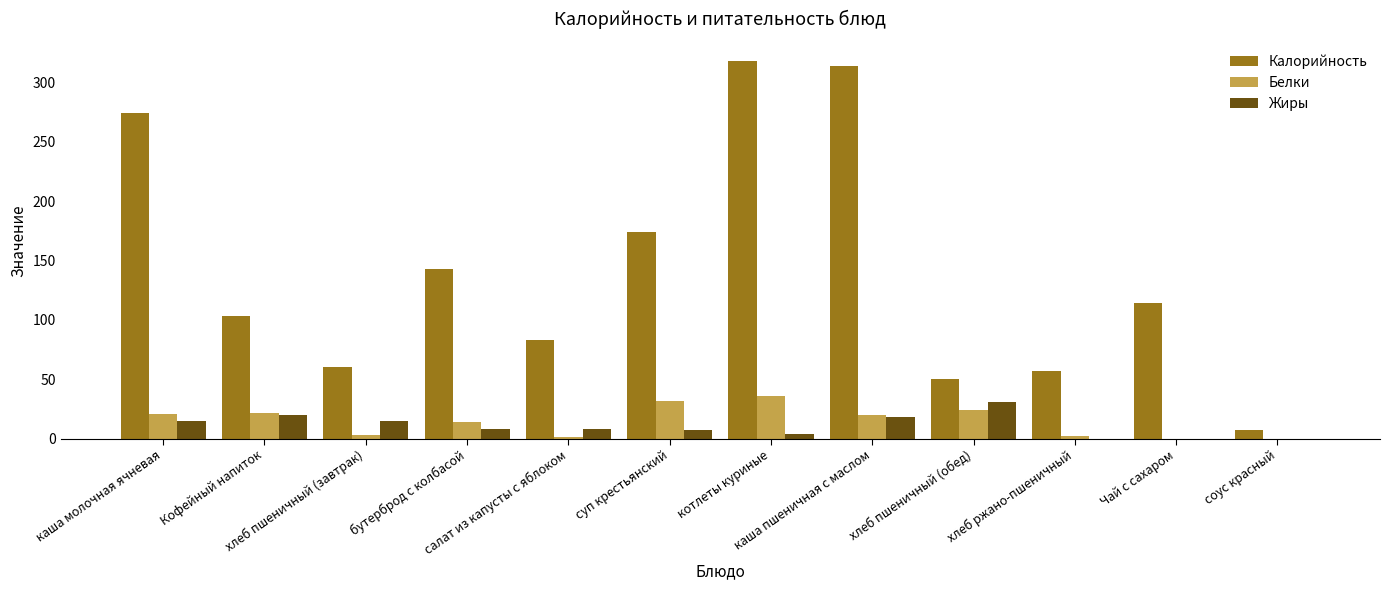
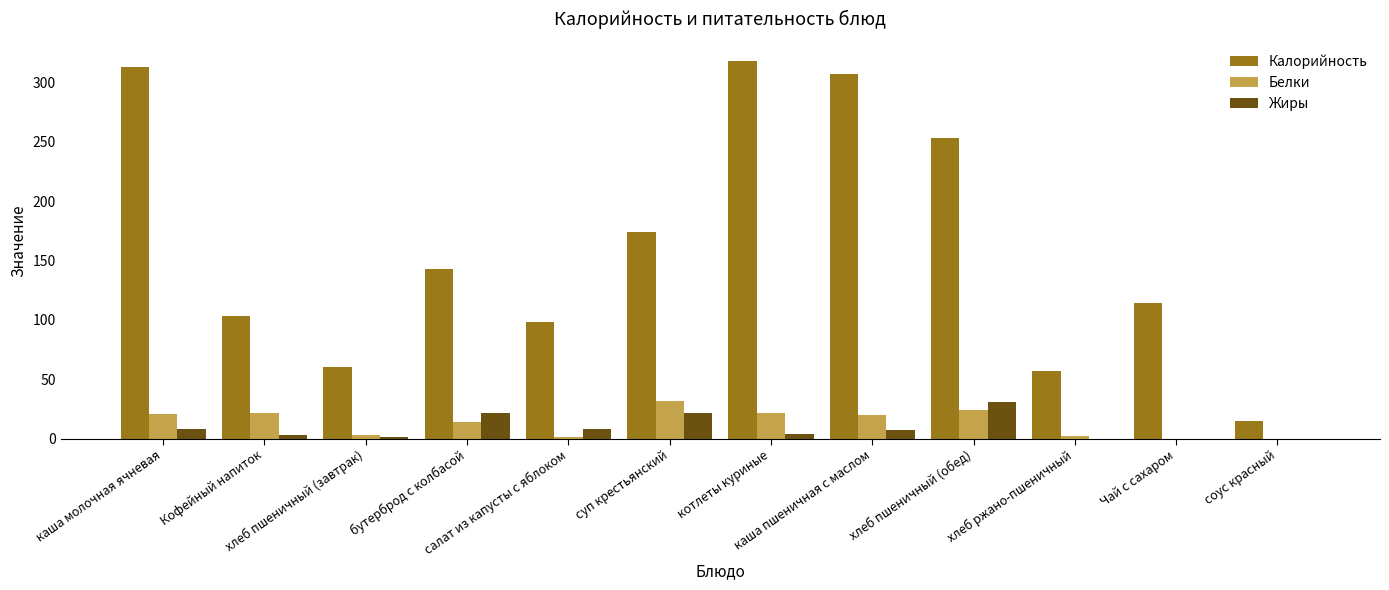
  {
    "Калорийность": {
-     "каша молочная ячневая": 274,
+     "каша молочная ячневая": 313,
      "Кофейный напиток": 103,
      "хлеб пшеничный (завтрак)": 60,
      "бутерброд с колбасой": 143,
-     "салат из капусты с яблоком": 83,
+     "салат из капусты с яблоком": 98,
      "суп крестьянский": 174,
      "котлеты куриные": 318,
-     "каша пшеничная с маслом": 314,
-     "хлеб пшеничный (обед)": 50,
+     "каша пшеничная с маслом": 307,
+     "хлеб пшеничный (обед)": 253,
      "хлеб ржано-пшеничный": 57,
      "Чай с сахаром": 114,
-     "соус красный": 7
+     "соус красный": 15
    },
    "Белки": {
      "каша молочная ячневая": 21,
      "Кофейный напиток": 22,
      "хлеб пшеничный (завтрак)": 3,
      "бутерброд с колбасой": 14,
      "суп крестьянский": 32,
-     "котлеты куриные": 36,
+     "котлеты куриные": 22,
      "каша пшеничная с маслом": 20,
      "хлеб пшеничный (обед)": 24,
      "Чай с сахаром": 0,
      "соус красный": 0
    },
    "Жиры": {
-     "каша молочная ячневая": 15,
-     "Кофейный напиток": 20,
-     "хлеб пшеничный (завтрак)": 15,
-     "бутерброд с колбасой": 8,
+     "каша молочная ячневая": 8,
+     "Кофейный напиток": 3,
+     "хлеб пшеничный (завтрак)": 1,
+     "бутерброд с колбасой": 22,
      "салат из капусты с яблоком": 8,
-     "суп крестьянский": 7,
+     "суп крестьянский": 22,
      "котлеты куриные": 4,
-     "каша пшеничная с маслом": 18,
+     "каша пшеничная с маслом": 7,
      "хлеб пшеничный (обед)": 31,
      "хлеб ржано-пшеничный": 0,
      "Чай с сахаром": 0,
      "соус красный": 0
    }
  }
